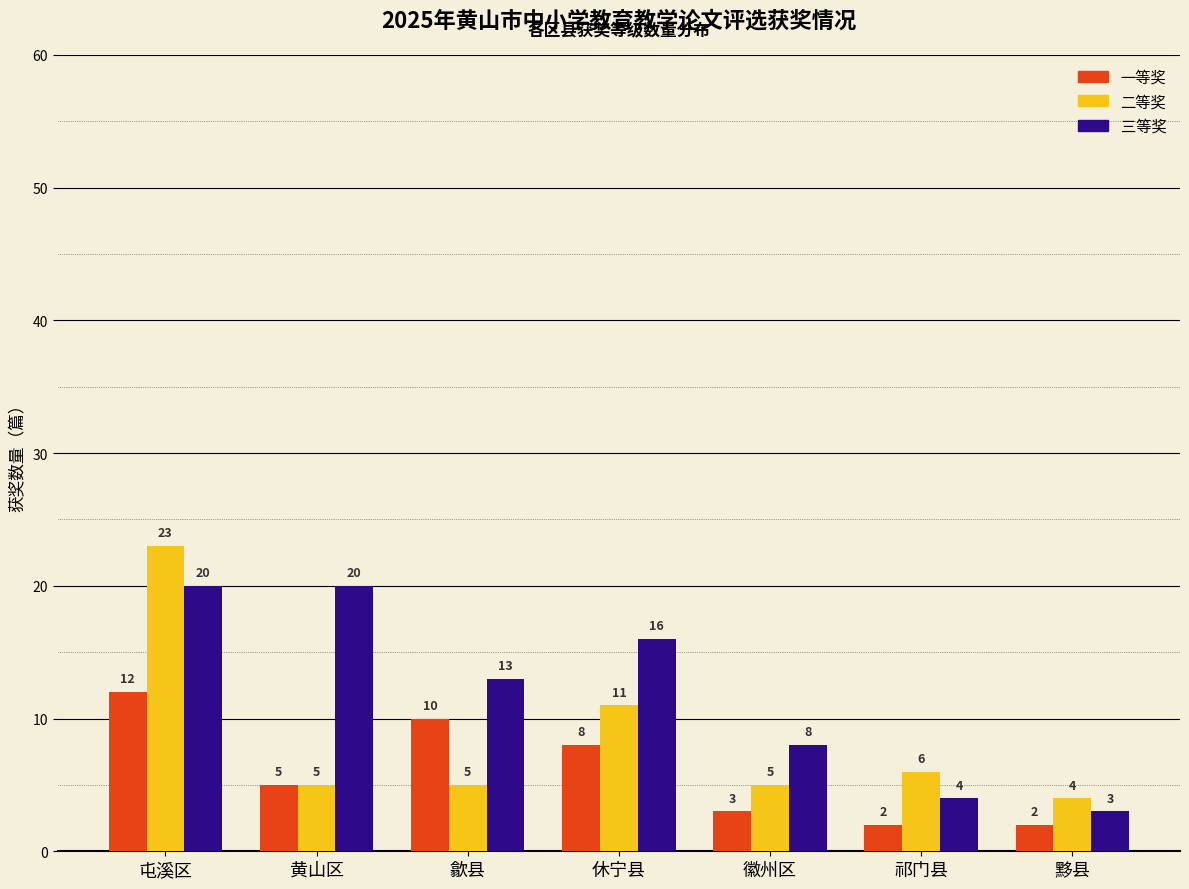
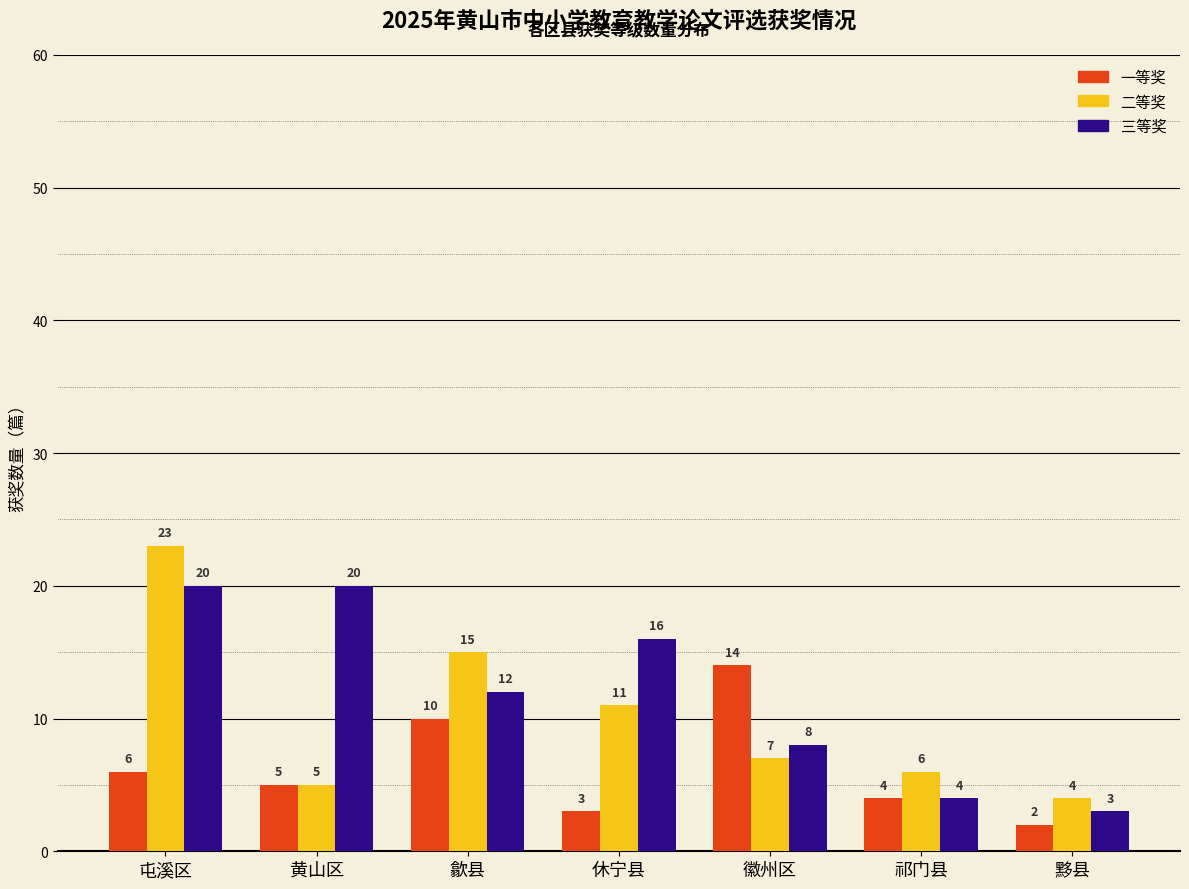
  {
    "一等奖": {
-     "屯溪区": 12,
+     "屯溪区": 6,
      "黄山区": 5,
      "歙县": 10,
-     "休宁县": 8,
-     "徽州区": 3,
-     "祁门县": 2,
+     "休宁县": 3,
+     "徽州区": 14,
+     "祁门县": 4,
      "黟县": 2
    },
    "二等奖": {
      "屯溪区": 23,
      "黄山区": 5,
-     "歙县": 5,
+     "歙县": 15,
      "休宁县": 11,
-     "徽州区": 5,
+     "徽州区": 7,
      "祁门县": 6,
      "黟县": 4
    },
    "三等奖": {
      "屯溪区": 20,
      "黄山区": 20,
-     "歙县": 13,
+     "歙县": 12,
      "休宁县": 16,
      "徽州区": 8,
      "祁门县": 4,
      "黟县": 3
    }
  }
